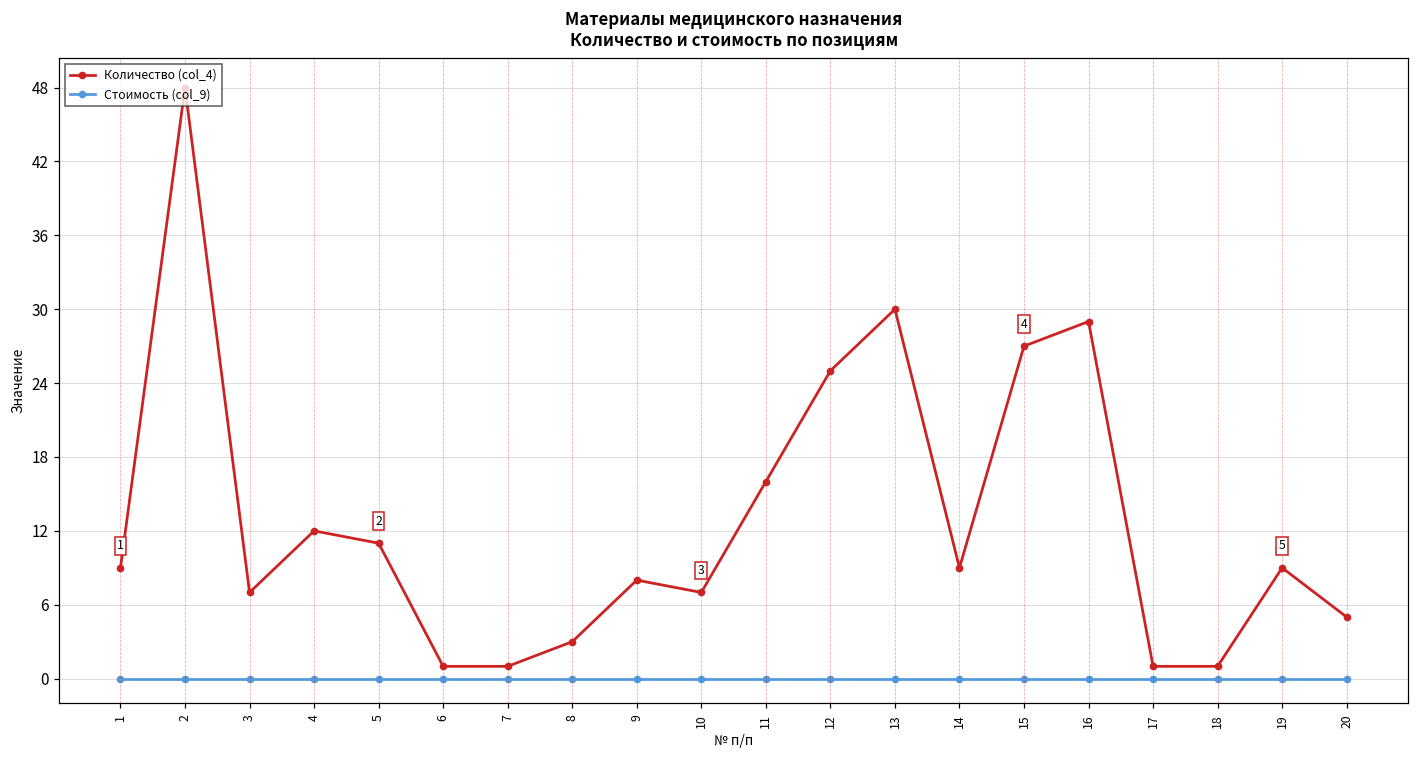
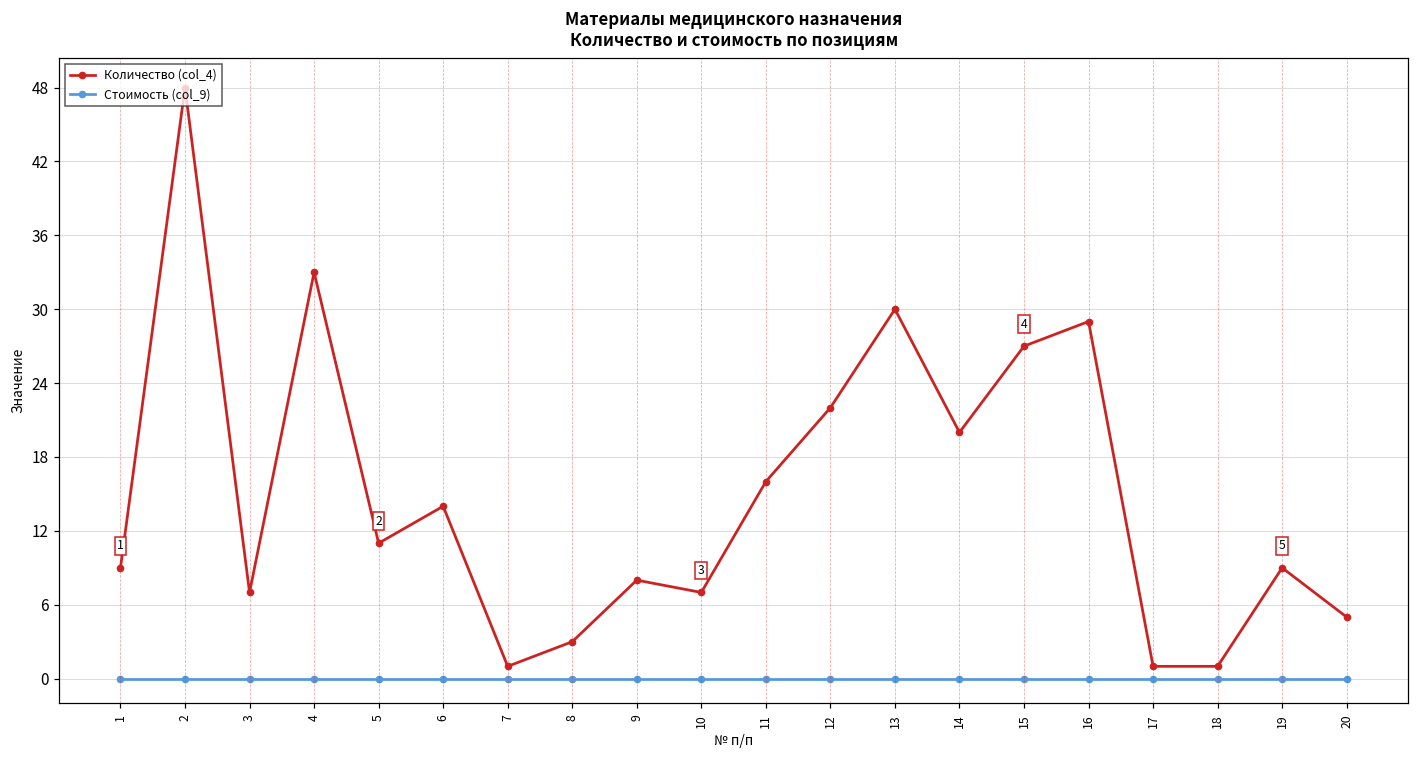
  {
    "Количество (col_4)": {
      "3": 7,
-     "4": 12,
-     "6": 1,
+     "4": 33,
+     "6": 14,
      "7": 1,
      "8": 3,
      "9": 8,
      "11": 16,
-     "12": 25,
+     "12": 22,
      "13": 30,
-     "14": 9,
+     "14": 20,
      "16": 29,
      "17": 1,
      "18": 1,
      "20": 5
    },
    "Стоимость (col_9)": {
      "1": 0,
      "2": 0,
      "3": 0,
      "4": 0,
      "5": 0,
      "6": 0,
      "7": 0,
      "8": 0,
      "9": 0,
      "10": 0,
      "11": 0,
      "12": 0,
      "13": 0,
      "14": 0,
      "15": 0,
      "16": 0,
      "17": 0,
      "18": 0,
      "19": 0,
      "20": 0
    }
  }
